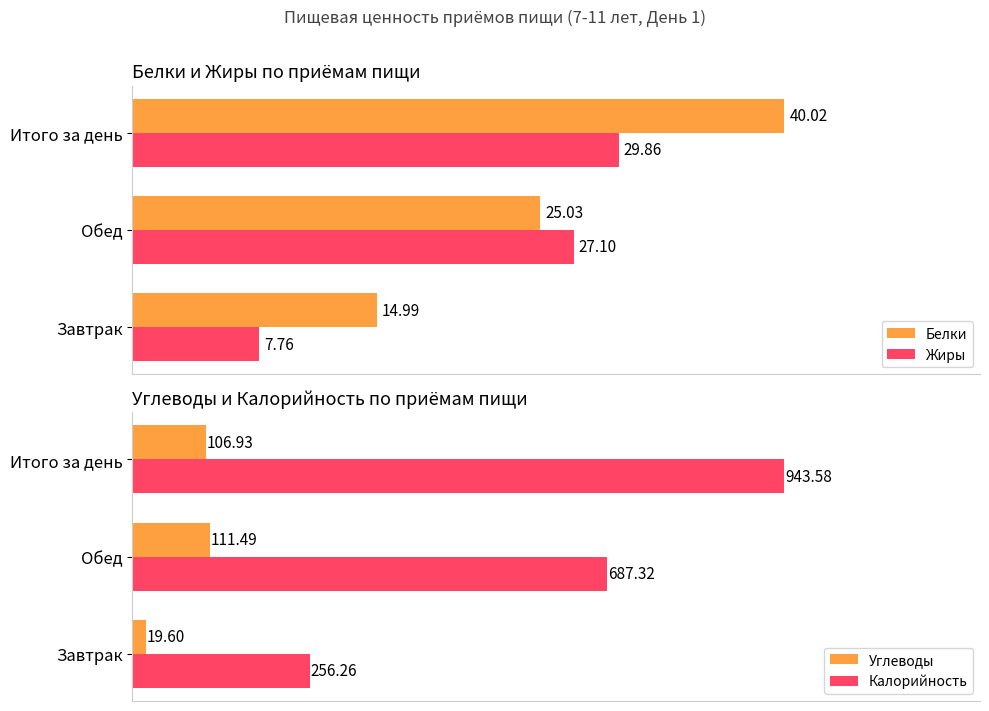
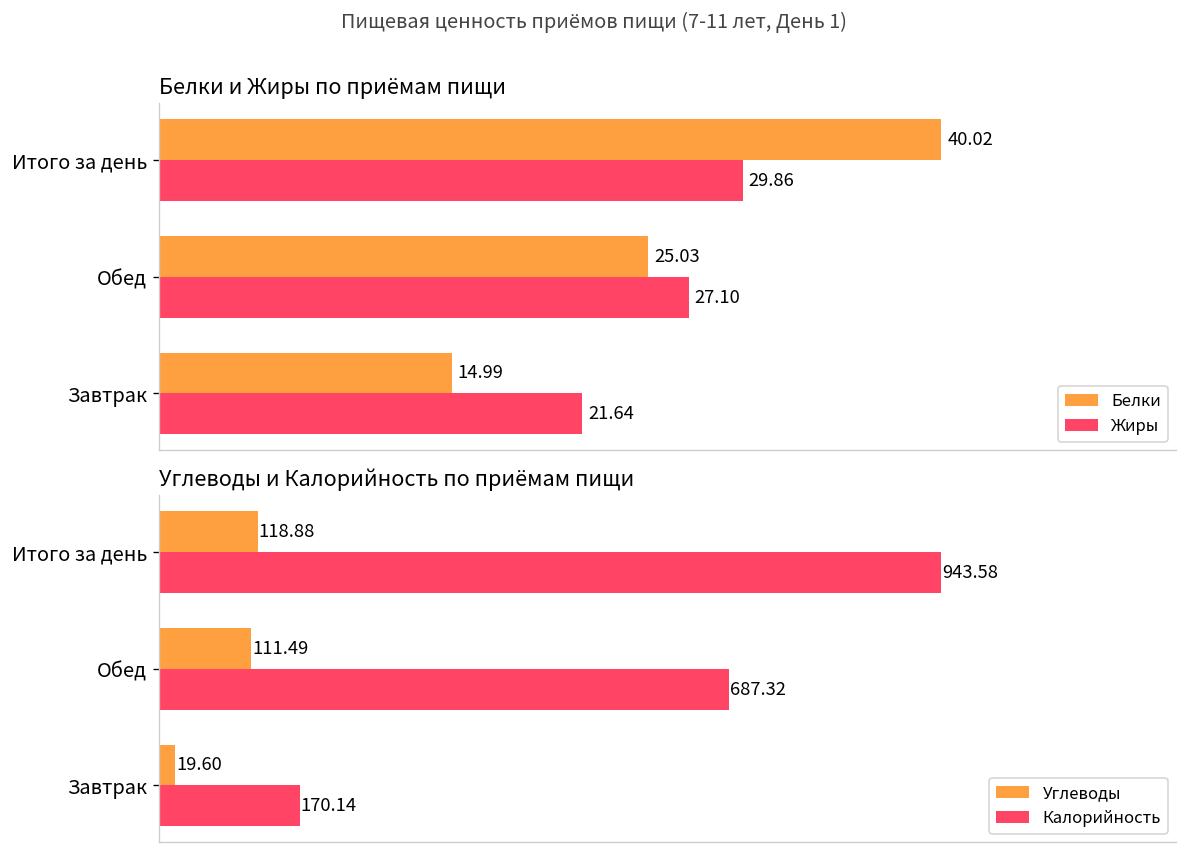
  {
    "Белки и Жиры по приёмам пищи": {
      "Белки": {
        "Итого за день": 40.02,
        "Обед": 25.03,
        "Завтрак": 14.99
      },
      "Жиры": {
        "Итого за день": 29.86,
        "Обед": 27.10,
-       "Завтрак": 7.76
+       "Завтрак": 21.64
      }
    },
    "Углеводы и Калорийность по приёмам пищи": {
      "Углеводы": {
-       "Итого за день": 106.93,
+       "Итого за день": 118.88,
        "Обед": 111.49,
        "Завтрак": 19.60
      },
      "Калорийность": {
        "Итого за день": 943.58,
        "Обед": 687.32,
-       "Завтрак": 256.26
+       "Завтрак": 170.14
      }
    }
  }
